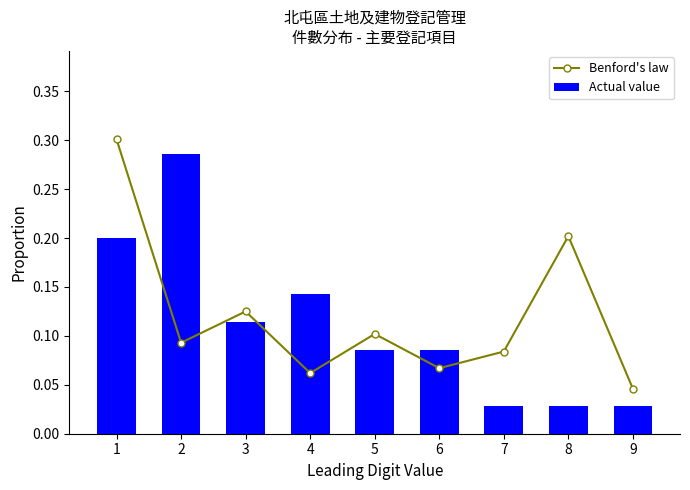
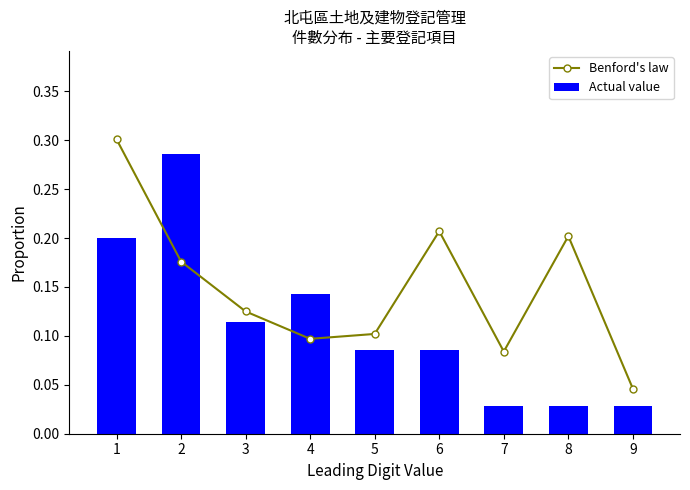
  {
    "Benford's law": {
      "1": 0.30,
-     "2": 0.09,
+     "2": 0.18,
      "3": 0.13,
-     "4": 0.06,
+     "4": 0.10,
      "5": 0.10,
-     "6": 0.07,
+     "6": 0.21,
      "7": 0.08,
      "8": 0.20,
      "9": 0.05
    },
    "Actual value": {
      "1": 0.20,
      "2": 0.29,
      "3": 0.11,
      "4": 0.14,
      "5": 0.09,
      "6": 0.09,
      "7": 0.03,
      "8": 0.03,
      "9": 0.03
    }
  }
